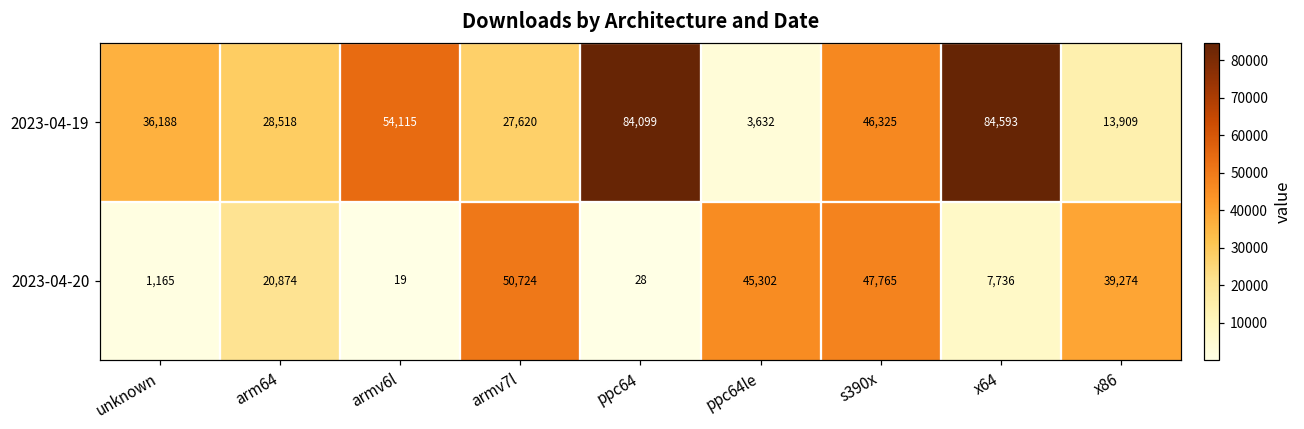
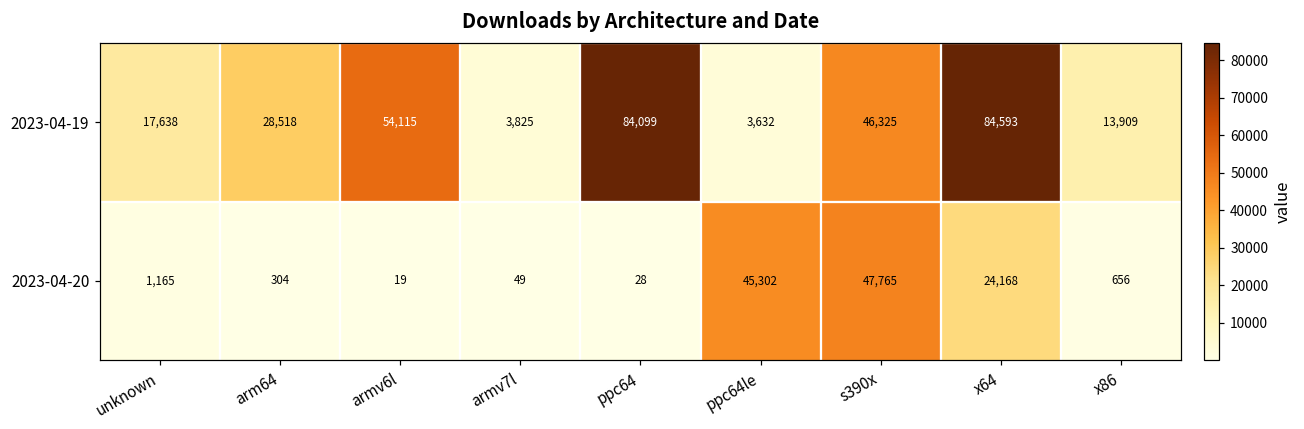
  {
    "2023-04-19": {
-     "unknown": "36,188",
+     "unknown": "17,638",
      "arm64": "28,518",
      "armv6l": "54,115",
-     "armv7l": "27,620",
+     "armv7l": "3,825",
      "ppc64": "84,099",
      "ppc64le": "3,632",
      "s390x": "46,325",
      "x64": "84,593",
      "x86": "13,909"
    },
    "2023-04-20": {
      "unknown": "1,165",
-     "arm64": "20,874",
+     "arm64": "304",
      "armv6l": "19",
-     "armv7l": "50,724",
+     "armv7l": "49",
      "ppc64": "28",
      "ppc64le": "45,302",
      "s390x": "47,765",
-     "x64": "7,736",
-     "x86": "39,274"
+     "x64": "24,168",
+     "x86": "656"
    }
  }
